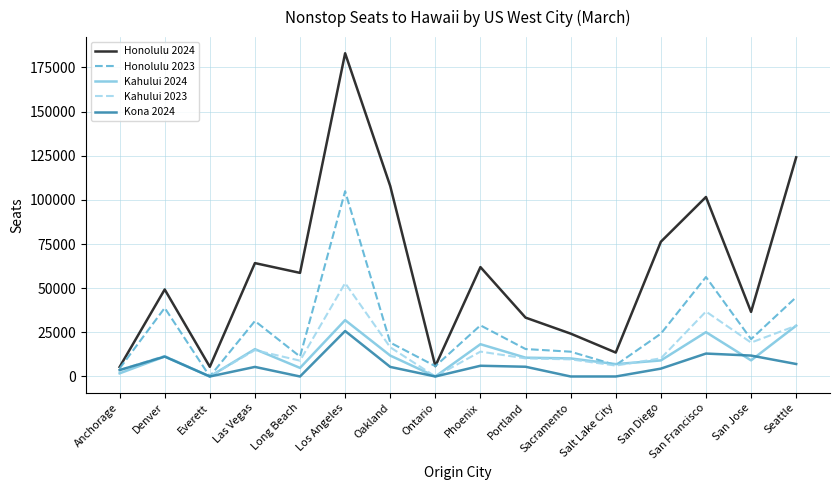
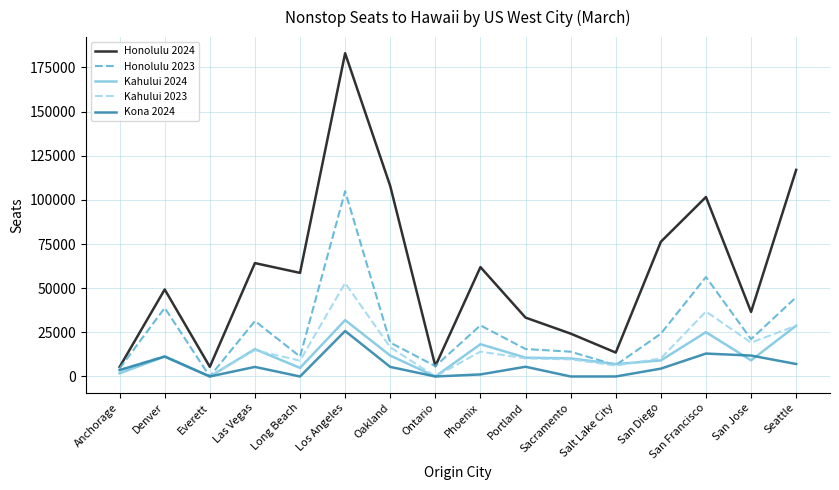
  {
    "Honolulu 2024": {
      "Denver": 49000,
      "Everett": 5000,
      "Las Vegas": 64000,
      "Long Beach": 59000,
      "Los Angeles": 183000,
      "Oakland": 108000,
      "Phoenix": 62000,
      "Portland": 33000,
      "Sacramento": 24000,
      "Salt Lake City": 14000,
      "San Diego": 76000,
      "San Francisco": 102000,
      "San Jose": 37000,
-     "Seattle": 124000
+     "Seattle": 117000
    },
    "Kona 2024": {
      "Las Vegas": 5000,
      "Long Beach": 0,
      "Los Angeles": 26000,
      "Oakland": 5000,
-     "Phoenix": 6000,
+     "Phoenix": 1000,
      "Portland": 6000,
      "Sacramento": 0,
      "Salt Lake City": 0,
      "San Diego": 4000,
      "San Francisco": 13000,
      "San Jose": 12000,
      "Seattle": 7000
    }
  }
